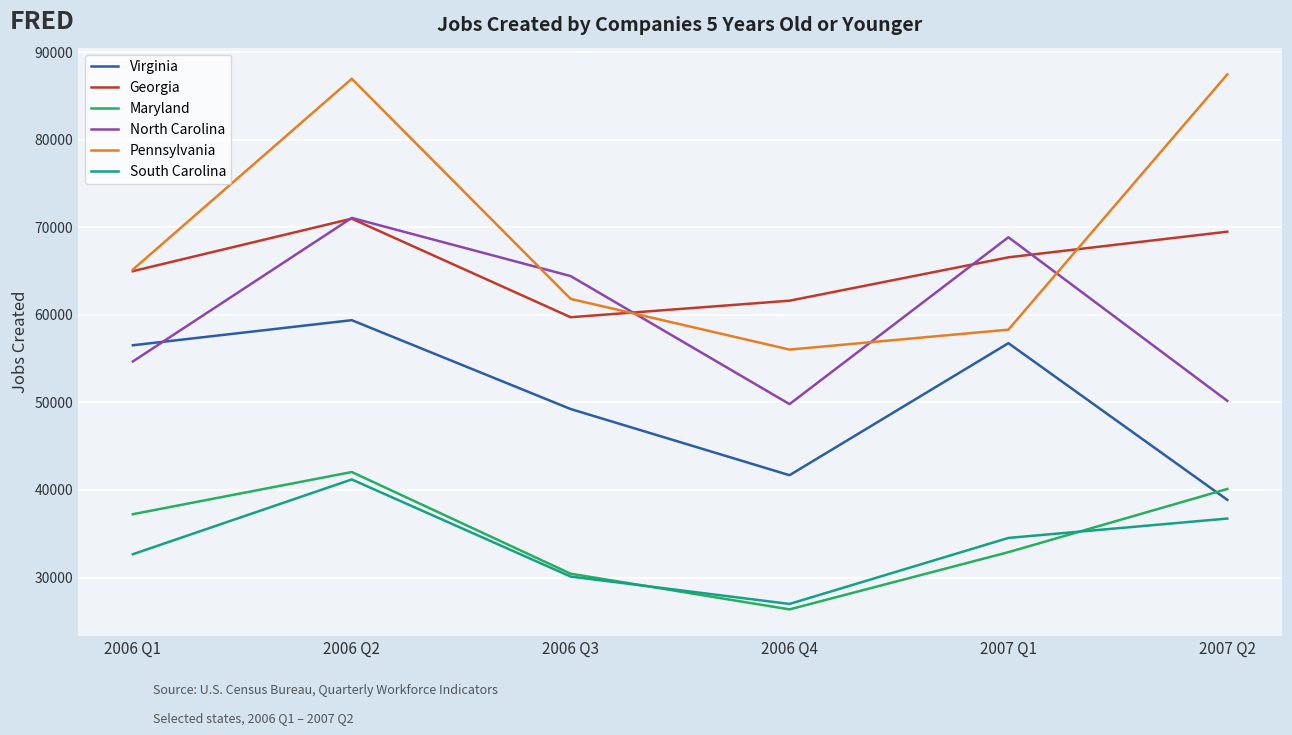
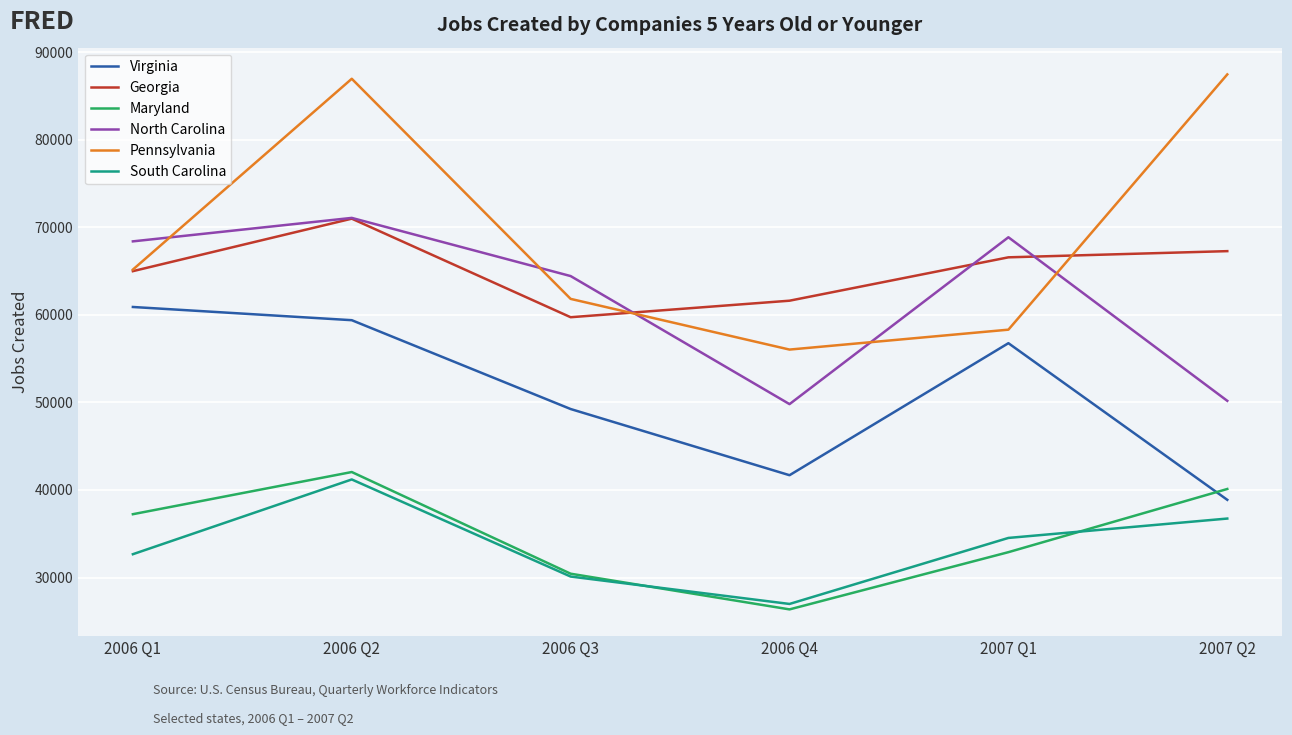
  {
    "Virginia": {
-     "2006 Q1": 57000,
+     "2006 Q1": 61000,
      "2006 Q2": 59000,
      "2006 Q3": 49000,
      "2006 Q4": 42000,
      "2007 Q1": 57000,
      "2007 Q2": 39000
    },
    "Georgia": {
      "2006 Q3": 60000,
      "2006 Q4": 62000,
      "2007 Q1": 67000,
-     "2007 Q2": 70000
+     "2007 Q2": 67000
    },
    "North Carolina": {
-     "2006 Q1": 55000,
+     "2006 Q1": 68000,
      "2006 Q3": 64000,
      "2006 Q4": 50000,
      "2007 Q1": 69000,
      "2007 Q2": 50000
    },
    "Pennsylvania": {
      "2006 Q2": 87000,
      "2006 Q3": 62000,
      "2006 Q4": 56000,
      "2007 Q1": 58000,
      "2007 Q2": 87000
    }
  }
